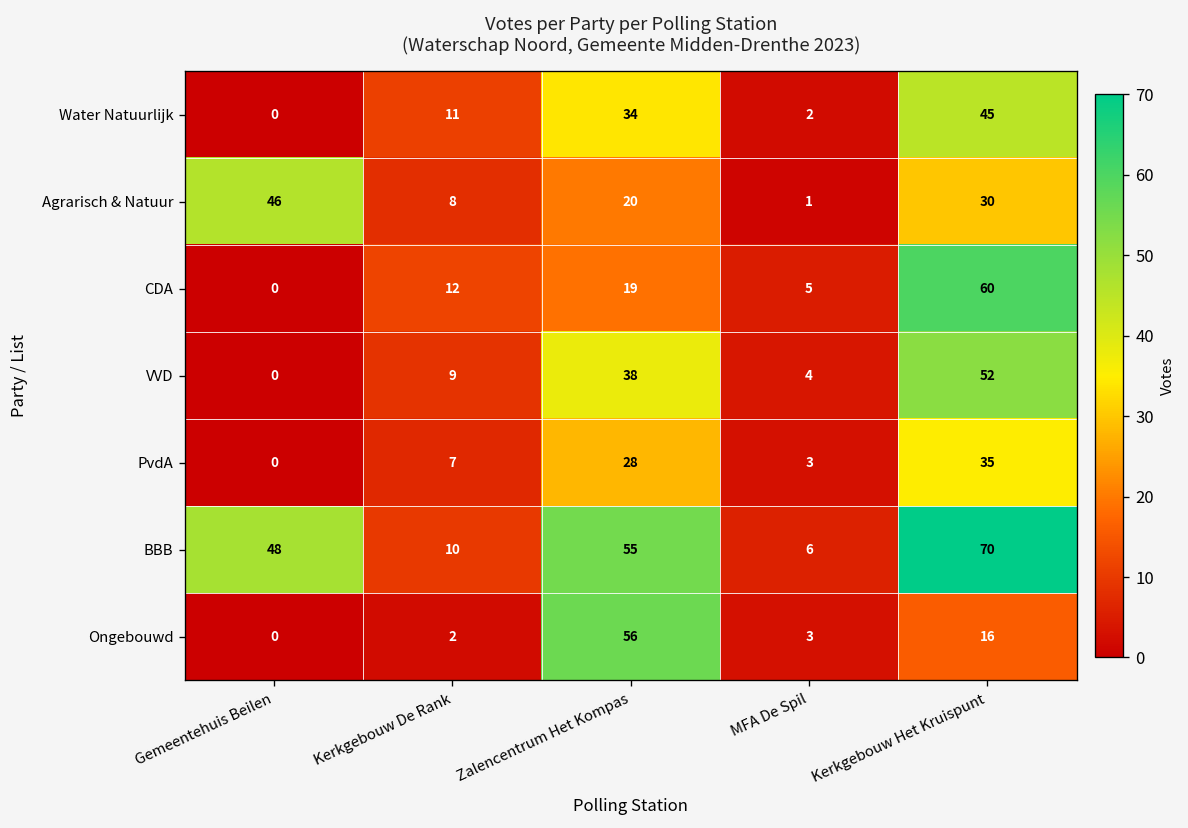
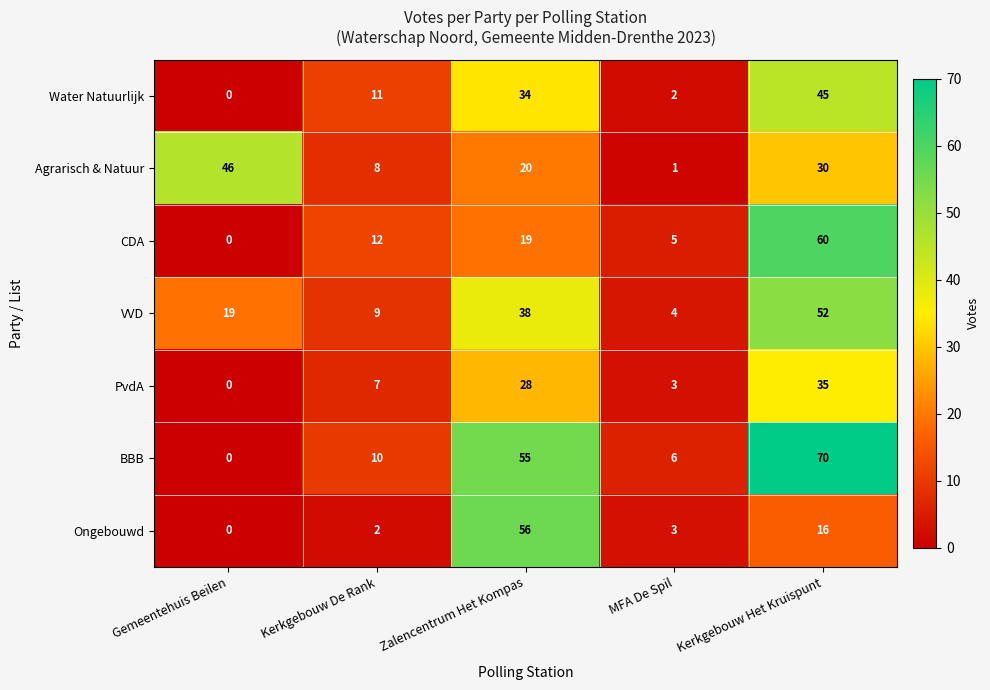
  {
    "Water Natuurlijk": {
      "Gemeentehuis Beilen": 0,
      "Kerkgebouw De Rank": 11,
      "Zalencentrum Het Kompas": 34,
      "MFA De Spil": 2,
      "Kerkgebouw Het Kruispunt": 45
    },
    "Agrarisch & Natuur": {
      "Gemeentehuis Beilen": 46,
      "Kerkgebouw De Rank": 8,
      "Zalencentrum Het Kompas": 20,
      "MFA De Spil": 1,
      "Kerkgebouw Het Kruispunt": 30
    },
    "CDA": {
      "Gemeentehuis Beilen": 0,
      "Kerkgebouw De Rank": 12,
      "Zalencentrum Het Kompas": 19,
      "MFA De Spil": 5,
      "Kerkgebouw Het Kruispunt": 60
    },
    "VVD": {
-     "Gemeentehuis Beilen": 0,
+     "Gemeentehuis Beilen": 19,
      "Kerkgebouw De Rank": 9,
      "Zalencentrum Het Kompas": 38,
      "MFA De Spil": 4,
      "Kerkgebouw Het Kruispunt": 52
    },
    "PvdA": {
      "Gemeentehuis Beilen": 0,
      "Kerkgebouw De Rank": 7,
      "Zalencentrum Het Kompas": 28,
      "MFA De Spil": 3,
      "Kerkgebouw Het Kruispunt": 35
    },
    "BBB": {
-     "Gemeentehuis Beilen": 48,
+     "Gemeentehuis Beilen": 0,
      "Kerkgebouw De Rank": 10,
      "Zalencentrum Het Kompas": 55,
      "MFA De Spil": 6,
      "Kerkgebouw Het Kruispunt": 70
    },
    "Ongebouwd": {
      "Gemeentehuis Beilen": 0,
      "Kerkgebouw De Rank": 2,
      "Zalencentrum Het Kompas": 56,
      "MFA De Spil": 3,
      "Kerkgebouw Het Kruispunt": 16
    }
  }
